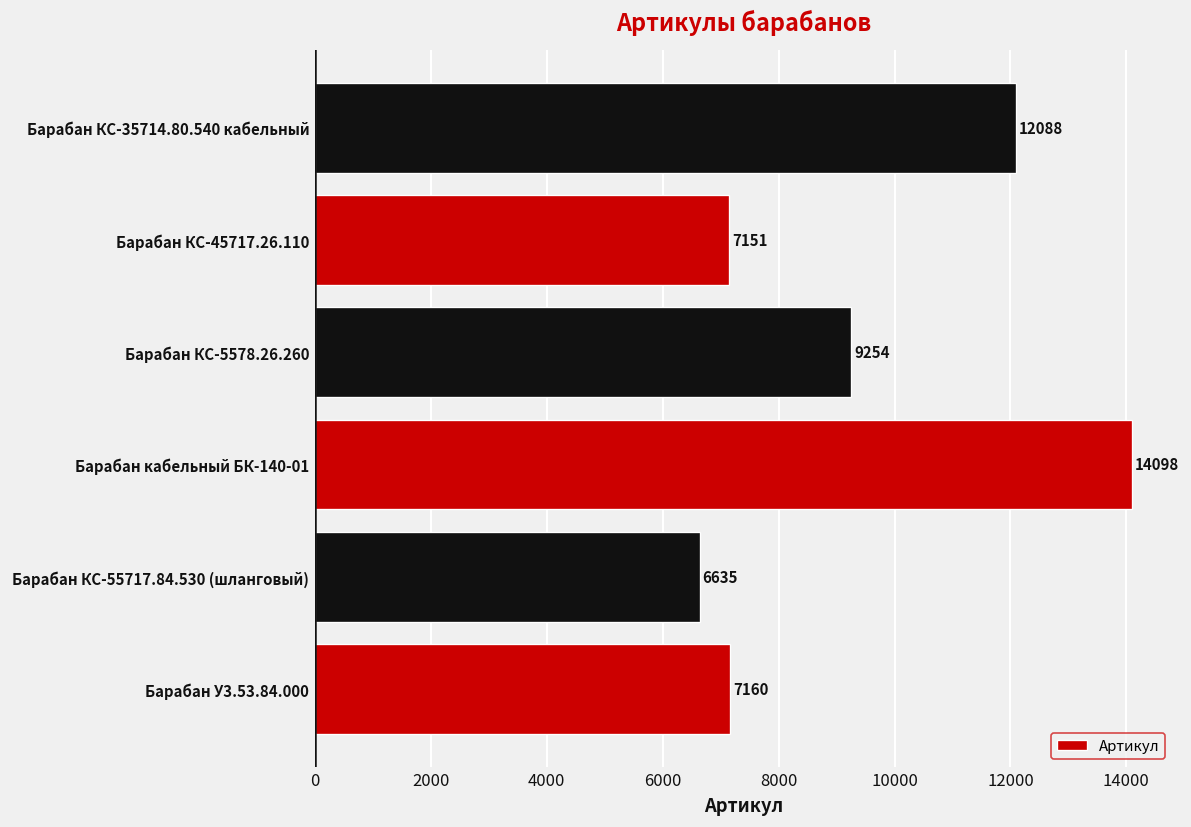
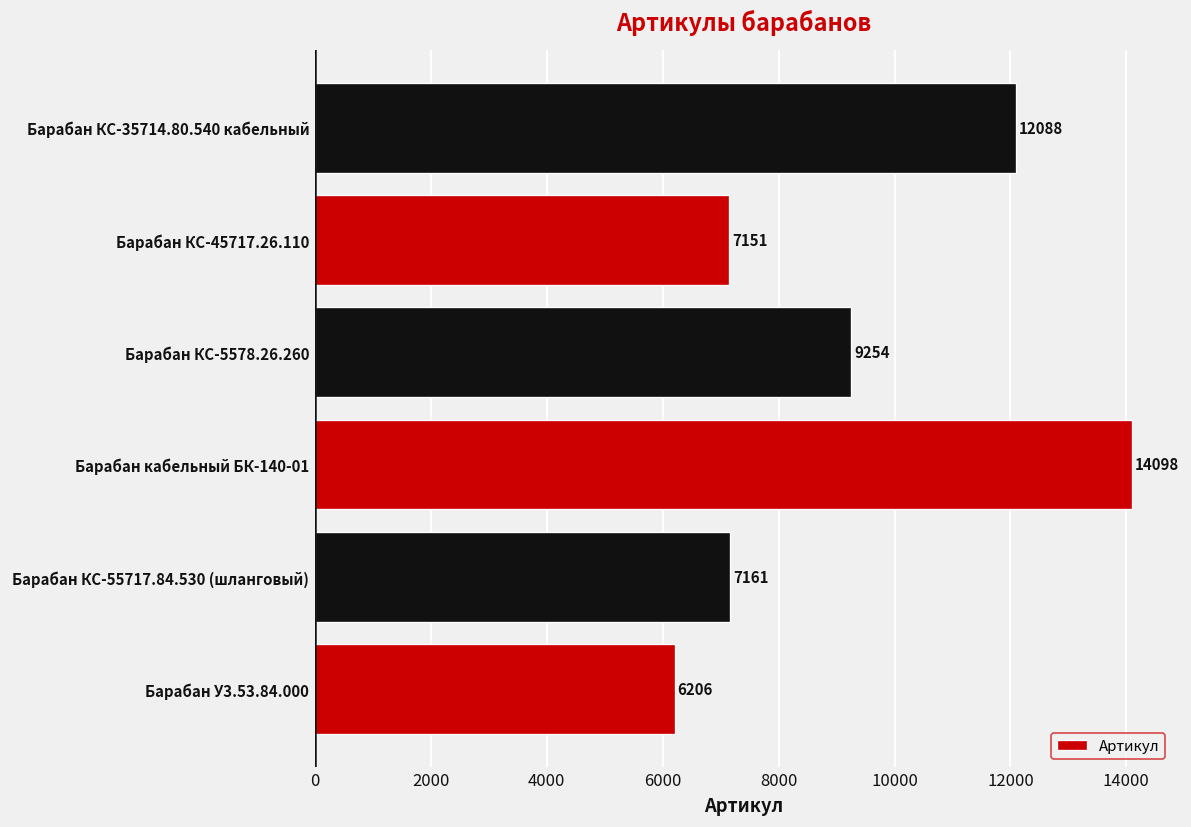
  {
    "Барабан КС-35714.80.540 кабельный": 12088,
    "Барабан КС-45717.26.110": 7151,
    "Барабан КС-5578.26.260": 9254,
    "Барабан кабельный БК-140-01": 14098,
-   "Барабан КС-55717.84.530 (шланговый)": 6635,
-   "Барабан У3.53.84.000": 7160
+   "Барабан КС-55717.84.530 (шланговый)": 7161,
+   "Барабан У3.53.84.000": 6206
  }
